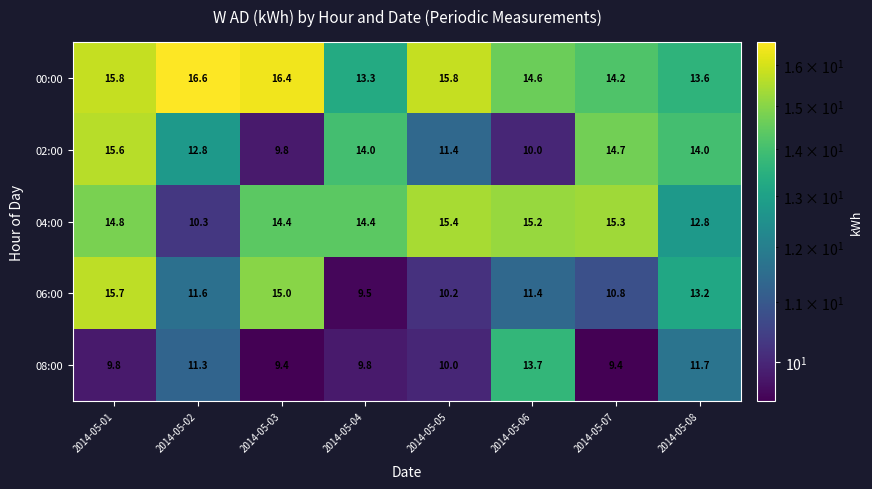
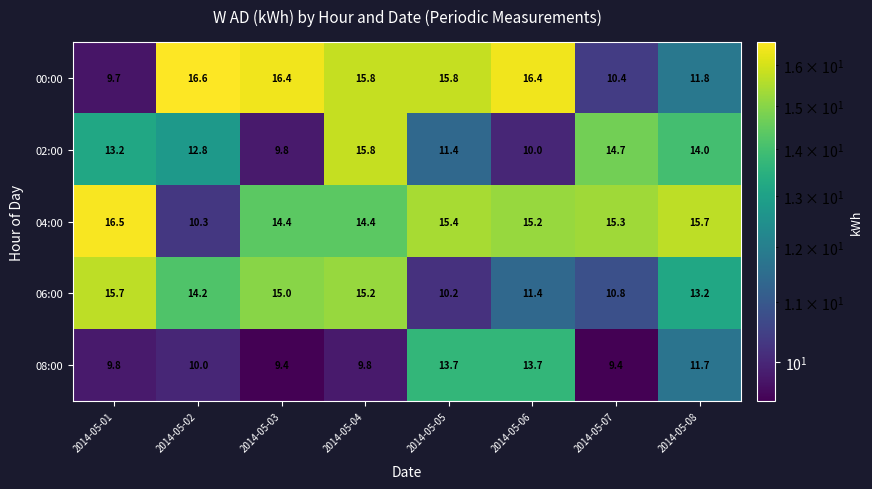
  {
    "00:00": {
-     "2014-05-01": 15.8,
+     "2014-05-01": 9.7,
      "2014-05-02": 16.6,
      "2014-05-03": 16.4,
-     "2014-05-04": 13.3,
+     "2014-05-04": 15.8,
      "2014-05-05": 15.8,
-     "2014-05-06": 14.6,
-     "2014-05-07": 14.2,
-     "2014-05-08": 13.6
+     "2014-05-06": 16.4,
+     "2014-05-07": 10.4,
+     "2014-05-08": 11.8
    },
    "02:00": {
-     "2014-05-01": 15.6,
+     "2014-05-01": 13.2,
      "2014-05-02": 12.8,
      "2014-05-03": 9.8,
-     "2014-05-04": 14.0,
+     "2014-05-04": 15.8,
      "2014-05-05": 11.4,
      "2014-05-06": 10.0,
      "2014-05-07": 14.7,
      "2014-05-08": 14.0
    },
    "04:00": {
-     "2014-05-01": 14.8,
+     "2014-05-01": 16.5,
      "2014-05-02": 10.3,
      "2014-05-03": 14.4,
      "2014-05-04": 14.4,
      "2014-05-05": 15.4,
      "2014-05-06": 15.2,
      "2014-05-07": 15.3,
-     "2014-05-08": 12.8
+     "2014-05-08": 15.7
    },
    "06:00": {
      "2014-05-01": 15.7,
-     "2014-05-02": 11.6,
+     "2014-05-02": 14.2,
      "2014-05-03": 15.0,
-     "2014-05-04": 9.5,
+     "2014-05-04": 15.2,
      "2014-05-05": 10.2,
      "2014-05-06": 11.4,
      "2014-05-07": 10.8,
      "2014-05-08": 13.2
    },
    "08:00": {
      "2014-05-01": 9.8,
-     "2014-05-02": 11.3,
+     "2014-05-02": 10.0,
      "2014-05-03": 9.4,
      "2014-05-04": 9.8,
-     "2014-05-05": 10.0,
+     "2014-05-05": 13.7,
      "2014-05-06": 13.7,
      "2014-05-07": 9.4,
      "2014-05-08": 11.7
    }
  }
